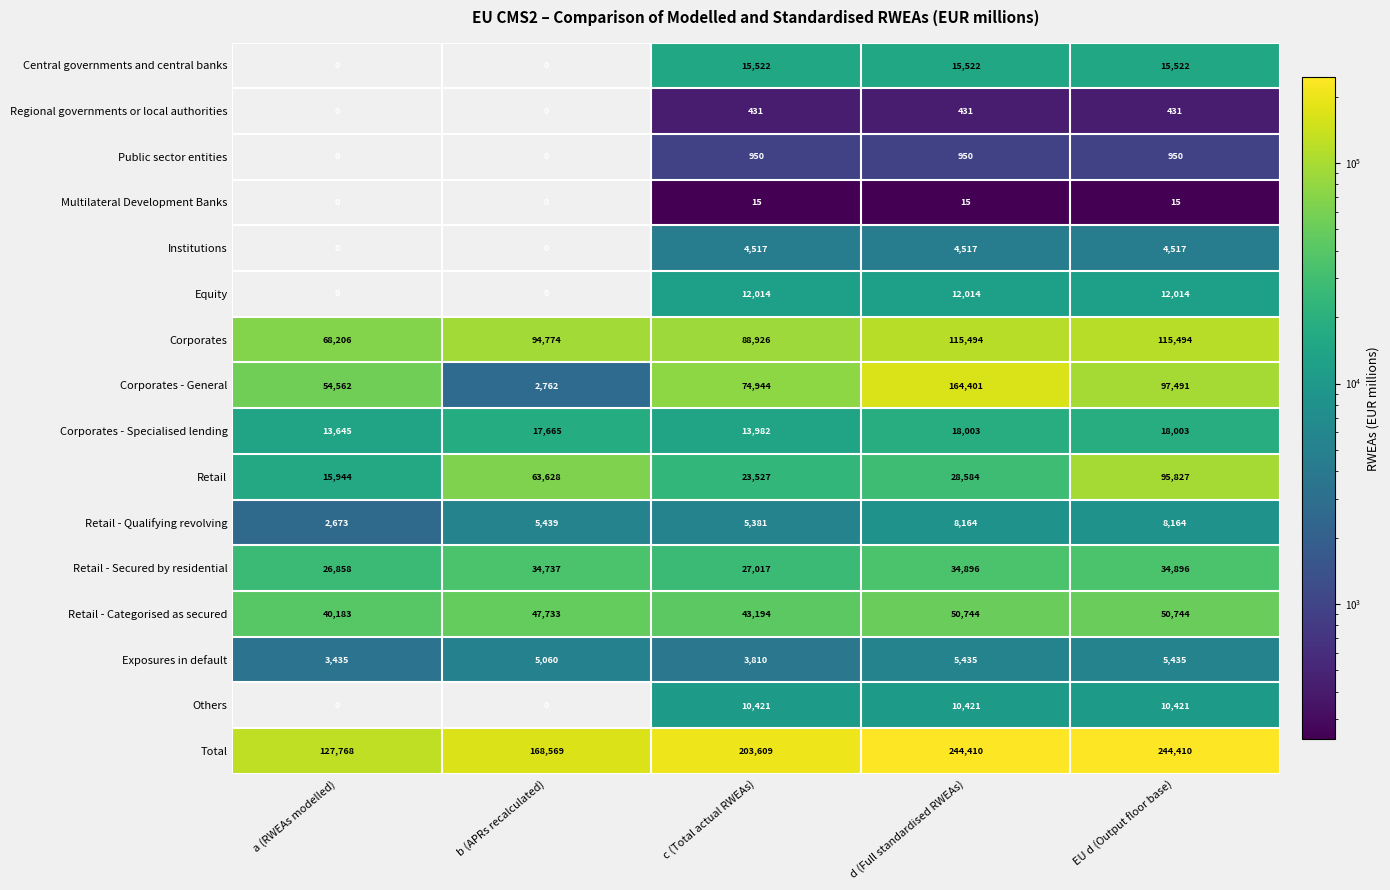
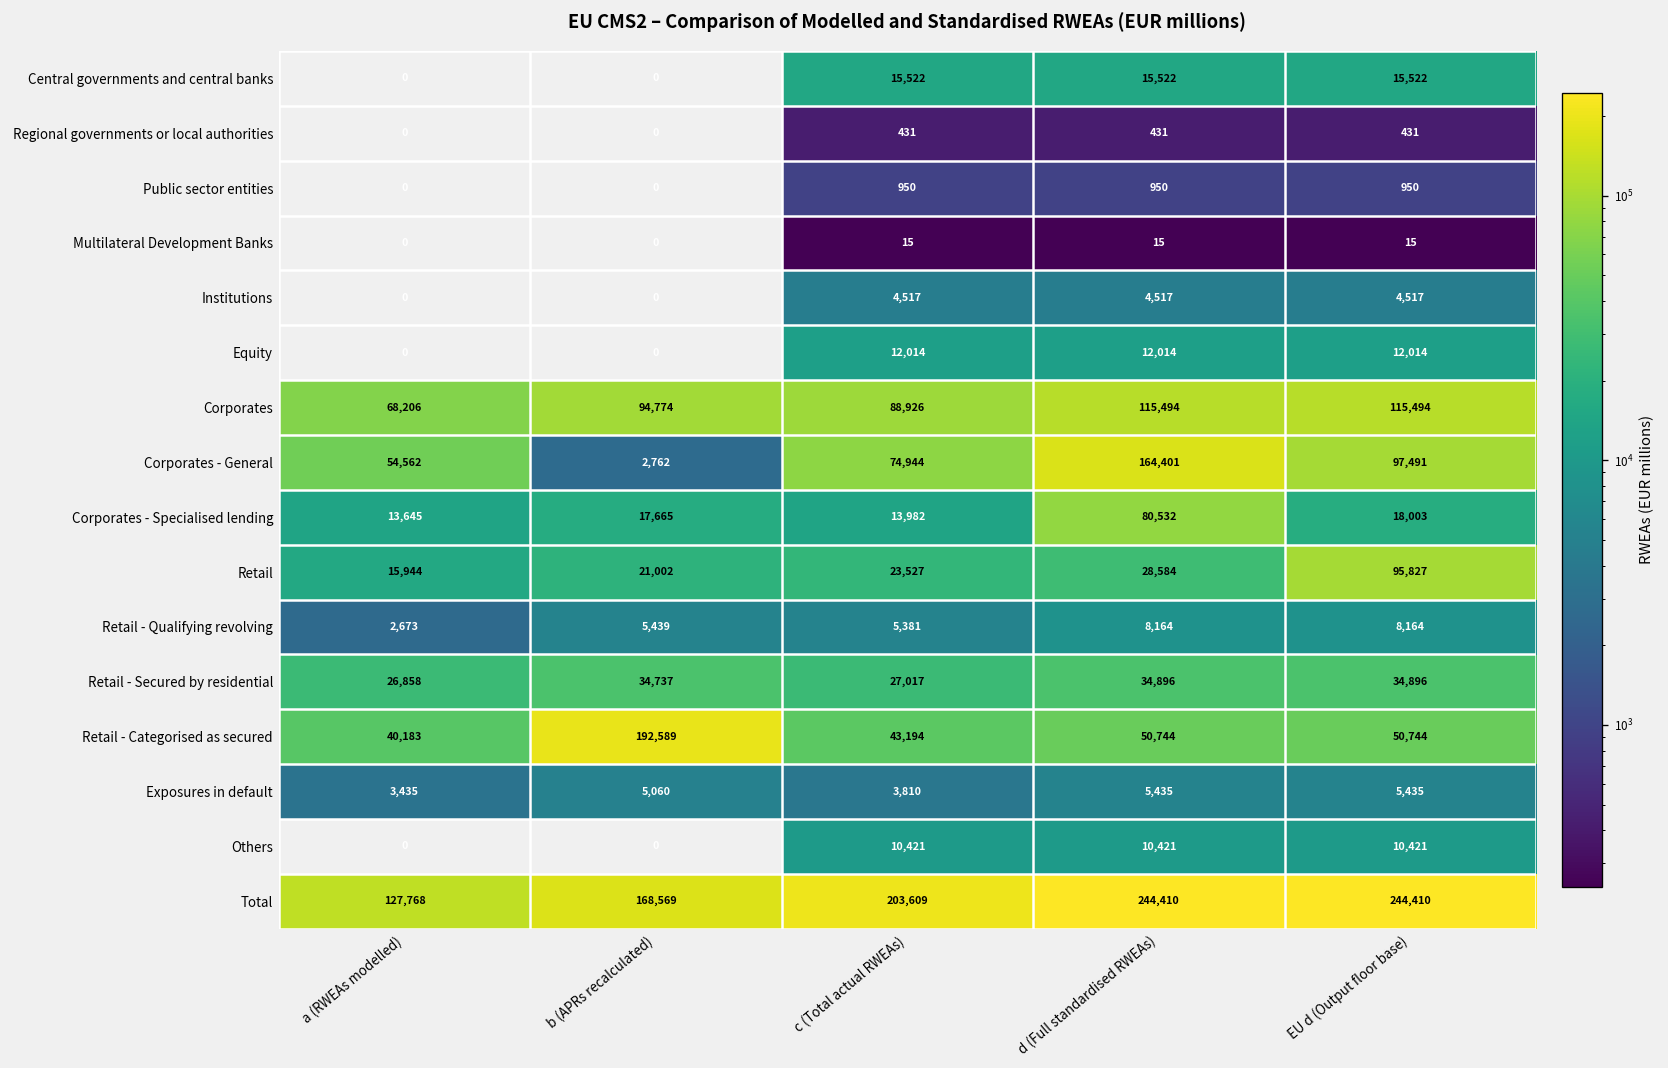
  {
    "Central governments and central banks": {
      "c (Total actual RWEAs)": "15,522",
      "d (Full standardised RWEAs)": "15,522",
      "EU d (Output floor base)": "15,522"
    },
    "Regional governments or local authorities": {
      "c (Total actual RWEAs)": "431",
      "d (Full standardised RWEAs)": "431",
      "EU d (Output floor base)": "431"
    },
    "Public sector entities": {
      "c (Total actual RWEAs)": "950",
      "d (Full standardised RWEAs)": "950",
      "EU d (Output floor base)": "950"
    },
    "Multilateral Development Banks": {
      "c (Total actual RWEAs)": "15",
      "d (Full standardised RWEAs)": "15",
      "EU d (Output floor base)": "15"
    },
    "Institutions": {
      "c (Total actual RWEAs)": "4,517",
      "d (Full standardised RWEAs)": "4,517",
      "EU d (Output floor base)": "4,517"
    },
    "Equity": {
      "c (Total actual RWEAs)": "12,014",
      "d (Full standardised RWEAs)": "12,014",
      "EU d (Output floor base)": "12,014"
    },
    "Corporates": {
      "a (RWEAs modelled)": "68,206",
      "b (APRs recalculated)": "94,774",
      "c (Total actual RWEAs)": "88,926",
      "d (Full standardised RWEAs)": "115,494",
      "EU d (Output floor base)": "115,494"
    },
    "Corporates - General": {
      "a (RWEAs modelled)": "54,562",
      "b (APRs recalculated)": "2,762",
      "c (Total actual RWEAs)": "74,944",
      "d (Full standardised RWEAs)": "164,401",
      "EU d (Output floor base)": "97,491"
    },
    "Corporates - Specialised lending": {
      "a (RWEAs modelled)": "13,645",
      "b (APRs recalculated)": "17,665",
      "c (Total actual RWEAs)": "13,982",
-     "d (Full standardised RWEAs)": "18,003",
+     "d (Full standardised RWEAs)": "80,532",
      "EU d (Output floor base)": "18,003"
    },
    "Retail": {
      "a (RWEAs modelled)": "15,944",
-     "b (APRs recalculated)": "63,628",
+     "b (APRs recalculated)": "21,002",
      "c (Total actual RWEAs)": "23,527",
      "d (Full standardised RWEAs)": "28,584",
      "EU d (Output floor base)": "95,827"
    },
    "Retail - Qualifying revolving": {
      "a (RWEAs modelled)": "2,673",
      "b (APRs recalculated)": "5,439",
      "c (Total actual RWEAs)": "5,381",
      "d (Full standardised RWEAs)": "8,164",
      "EU d (Output floor base)": "8,164"
    },
    "Retail - Secured by residential": {
      "a (RWEAs modelled)": "26,858",
      "b (APRs recalculated)": "34,737",
      "c (Total actual RWEAs)": "27,017",
      "d (Full standardised RWEAs)": "34,896",
      "EU d (Output floor base)": "34,896"
    },
    "Retail - Categorised as secured": {
      "a (RWEAs modelled)": "40,183",
-     "b (APRs recalculated)": "47,733",
+     "b (APRs recalculated)": "192,589",
      "c (Total actual RWEAs)": "43,194",
      "d (Full standardised RWEAs)": "50,744",
      "EU d (Output floor base)": "50,744"
    },
    "Exposures in default": {
      "a (RWEAs modelled)": "3,435",
      "b (APRs recalculated)": "5,060",
      "c (Total actual RWEAs)": "3,810",
      "d (Full standardised RWEAs)": "5,435",
      "EU d (Output floor base)": "5,435"
    },
    "Others": {
      "c (Total actual RWEAs)": "10,421",
      "d (Full standardised RWEAs)": "10,421",
      "EU d (Output floor base)": "10,421"
    },
    "Total": {
      "a (RWEAs modelled)": "127,768",
      "b (APRs recalculated)": "168,569",
      "c (Total actual RWEAs)": "203,609",
      "d (Full standardised RWEAs)": "244,410",
      "EU d (Output floor base)": "244,410"
    }
  }
